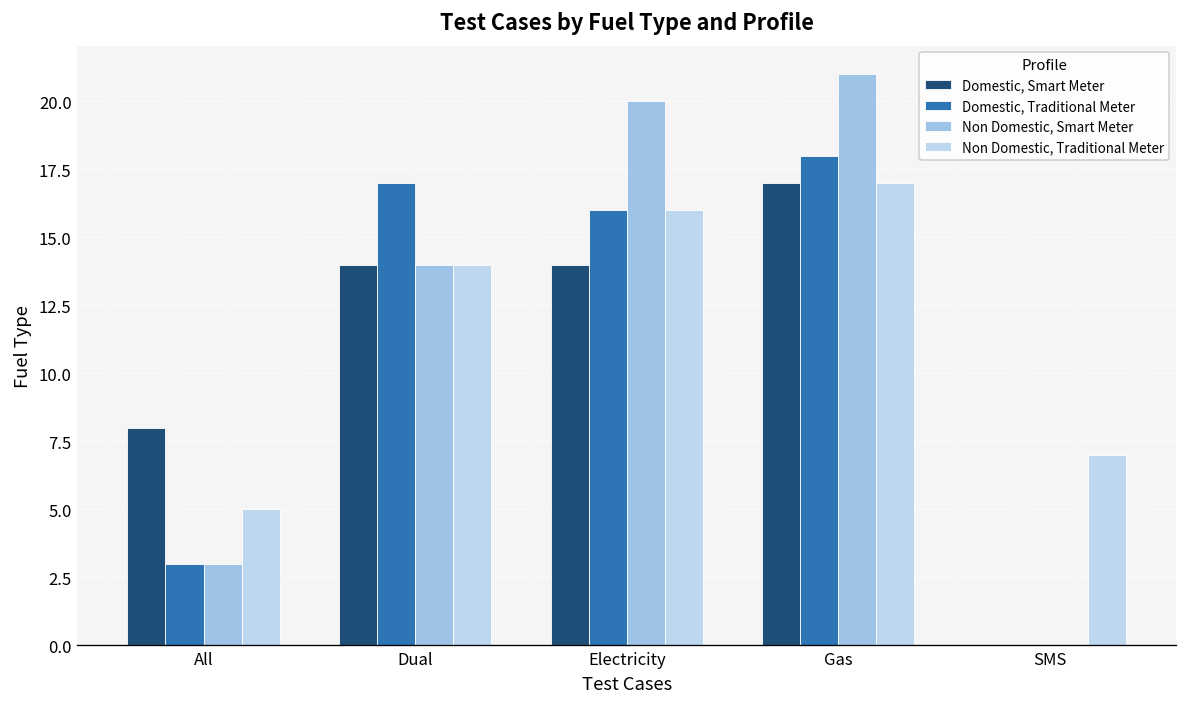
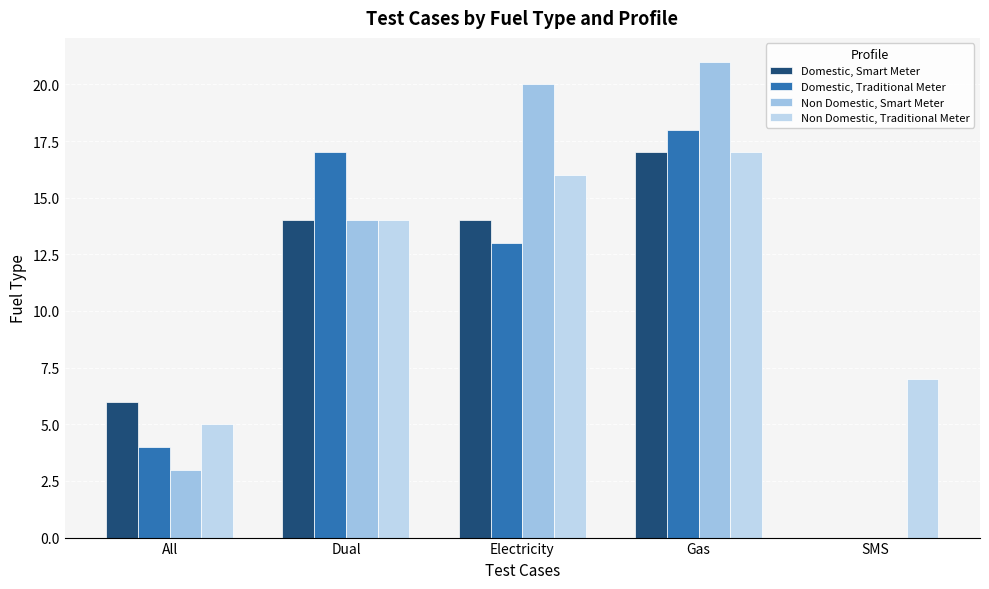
  {
    "Domestic, Smart Meter": {
-     "All": 8,
+     "All": 6,
      "Dual": 14,
      "Electricity": 14,
      "Gas": 17,
      "SMS": 0
    },
    "Domestic, Traditional Meter": {
-     "All": 3,
+     "All": 4,
      "Dual": 17,
-     "Electricity": 16,
+     "Electricity": 13,
      "Gas": 18,
      "SMS": 0
    }
  }
